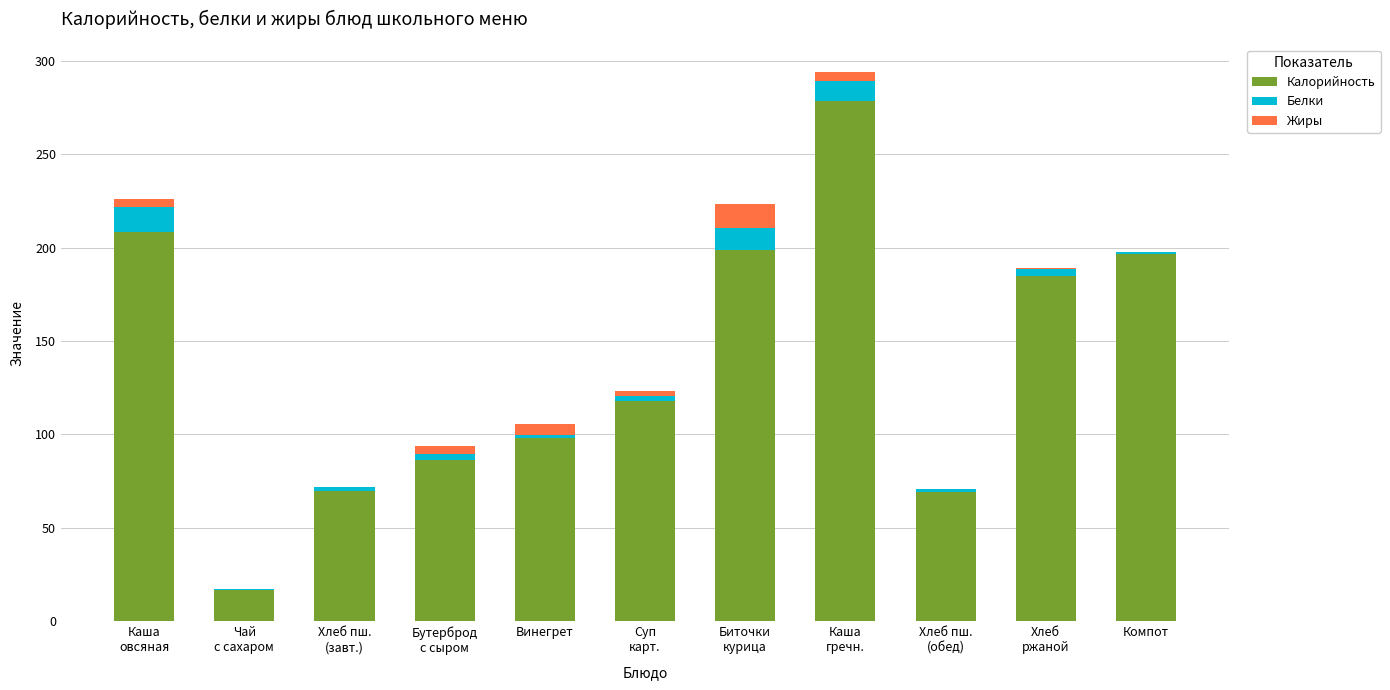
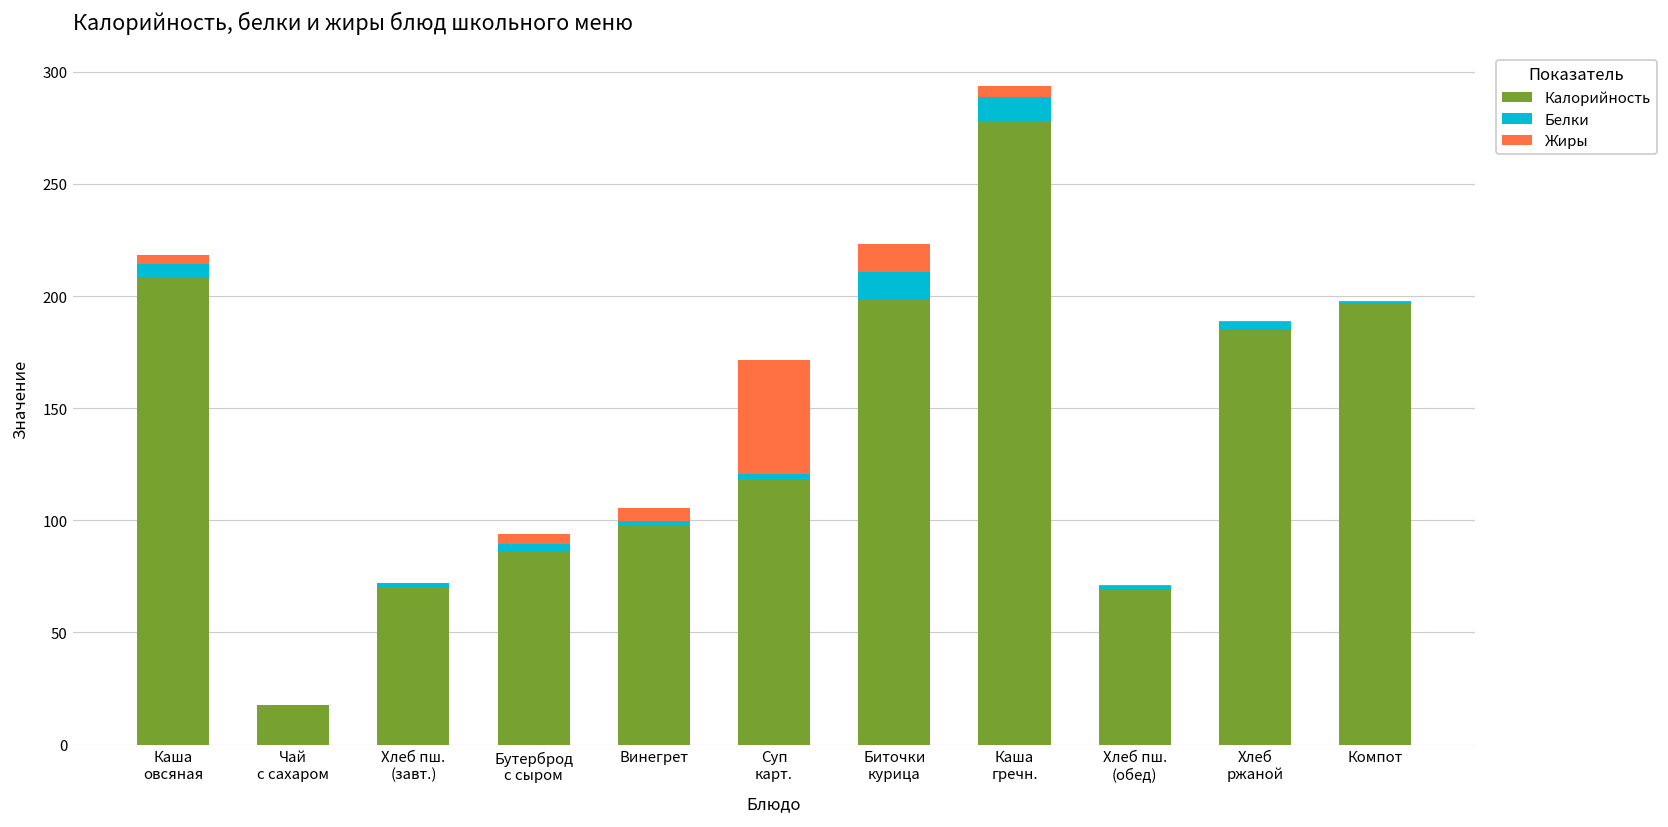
  {
    "Калорийность": {
      "Каша овсяная": 208,
      "Чай с сахаром": 17,
      "Хлеб пш. (завт.)": 70,
      "Бутерброд с сыром": 86,
      "Винегрет": 98,
      "Суп карт.": 118,
      "Биточки курица": 199,
      "Каша гречн.": 278,
      "Хлеб пш. (обед)": 69,
      "Хлеб ржаной": 185,
      "Компот": 196
    },
    "Белки": {
-     "Каша овсяная": 14,
+     "Каша овсяная": 6,
      "Хлеб пш. (завт.)": 2,
      "Бутерброд с сыром": 3,
      "Винегрет": 2,
      "Суп карт.": 3,
      "Биточки курица": 12,
      "Каша гречн.": 11,
      "Хлеб пш. (обед)": 2,
      "Хлеб ржаной": 3
    },
    "Жиры": {
      "Каша овсяная": 4,
      "Чай с сахаром": 0,
      "Хлеб пш. (завт.)": 0,
      "Бутерброд с сыром": 5,
      "Винегрет": 6,
-     "Суп карт.": 3,
+     "Суп карт.": 51,
      "Биточки курица": 13,
      "Каша гречн.": 5
    }
  }
